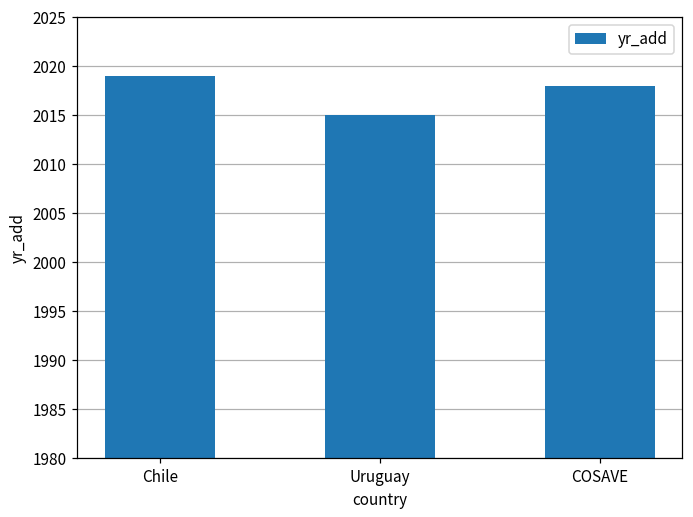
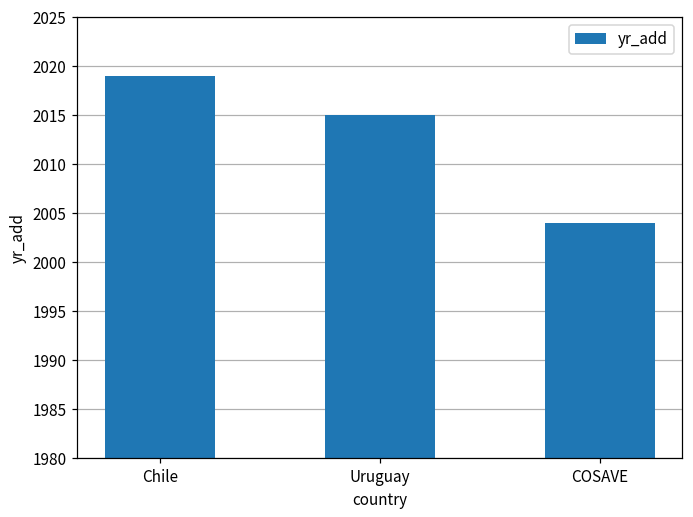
  {
    "Chile": 2019,
    "Uruguay": 2015,
-   "COSAVE": 2018
+   "COSAVE": 2004
  }
